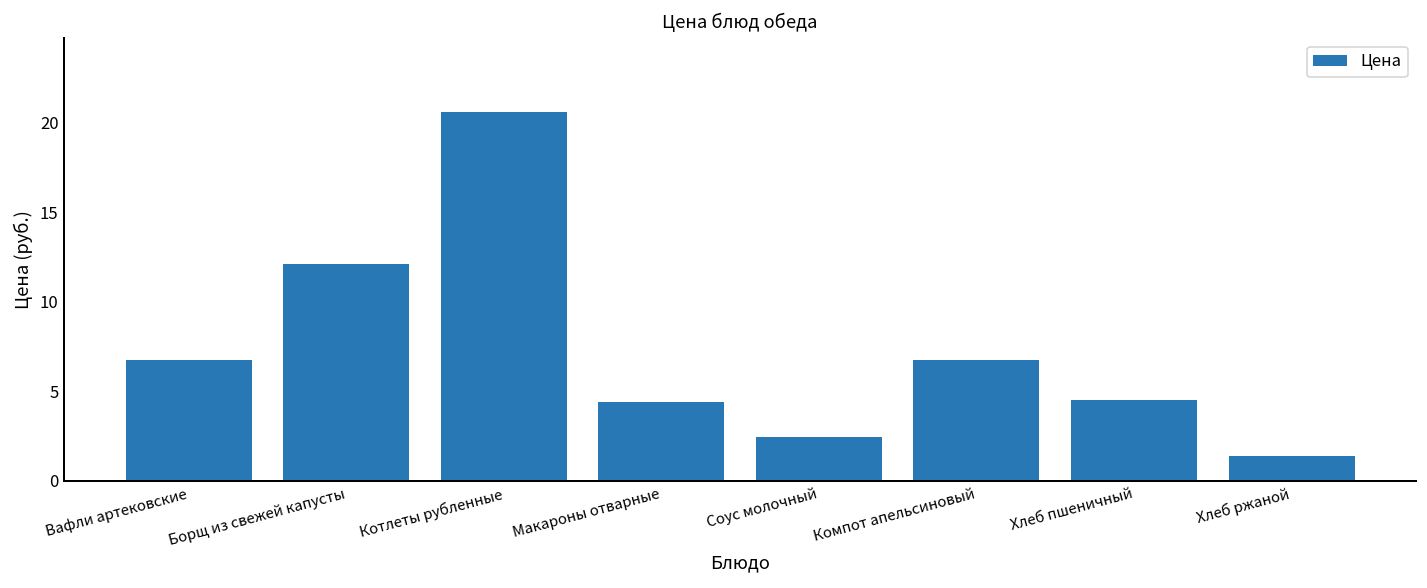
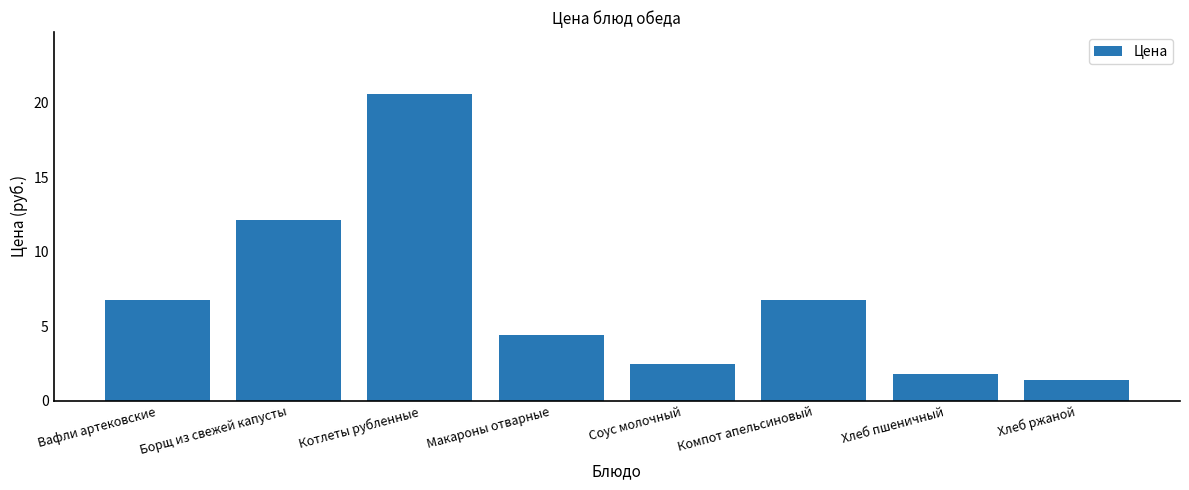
  {
    "Вафли артековские": 6.8,
    "Борщ из свежей капусты": 12.1,
    "Котлеты рубленные": 20.6,
    "Макароны отварные": 4.4,
    "Соус молочный": 2.5,
    "Компот апельсиновый": 6.8,
-   "Хлеб пшеничный": 4.5,
+   "Хлеб пшеничный": 1.8,
    "Хлеб ржаной": 1.4
  }
